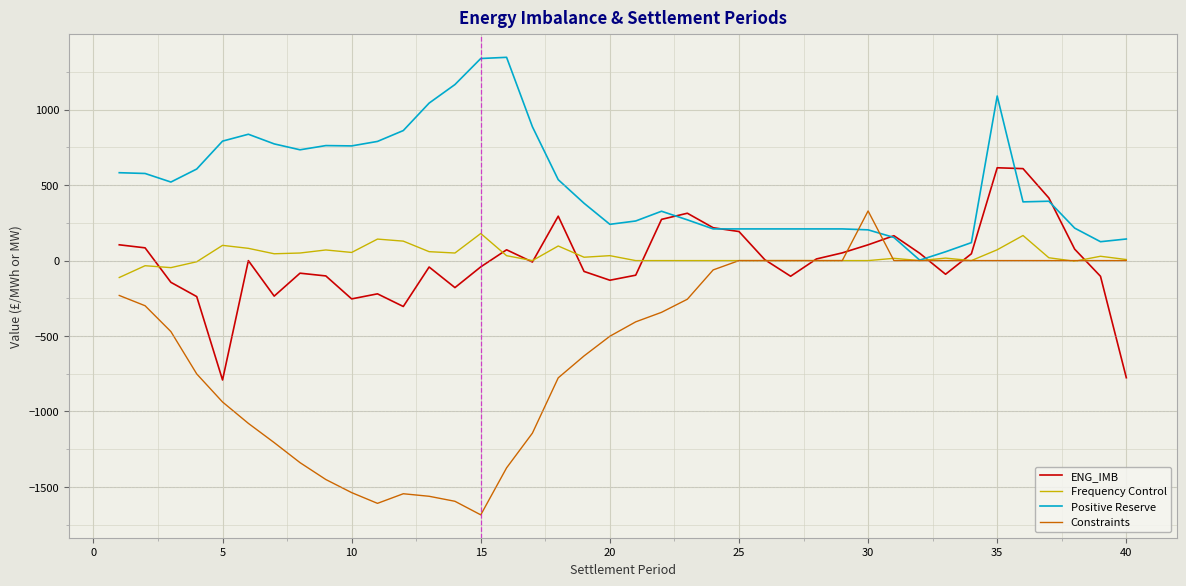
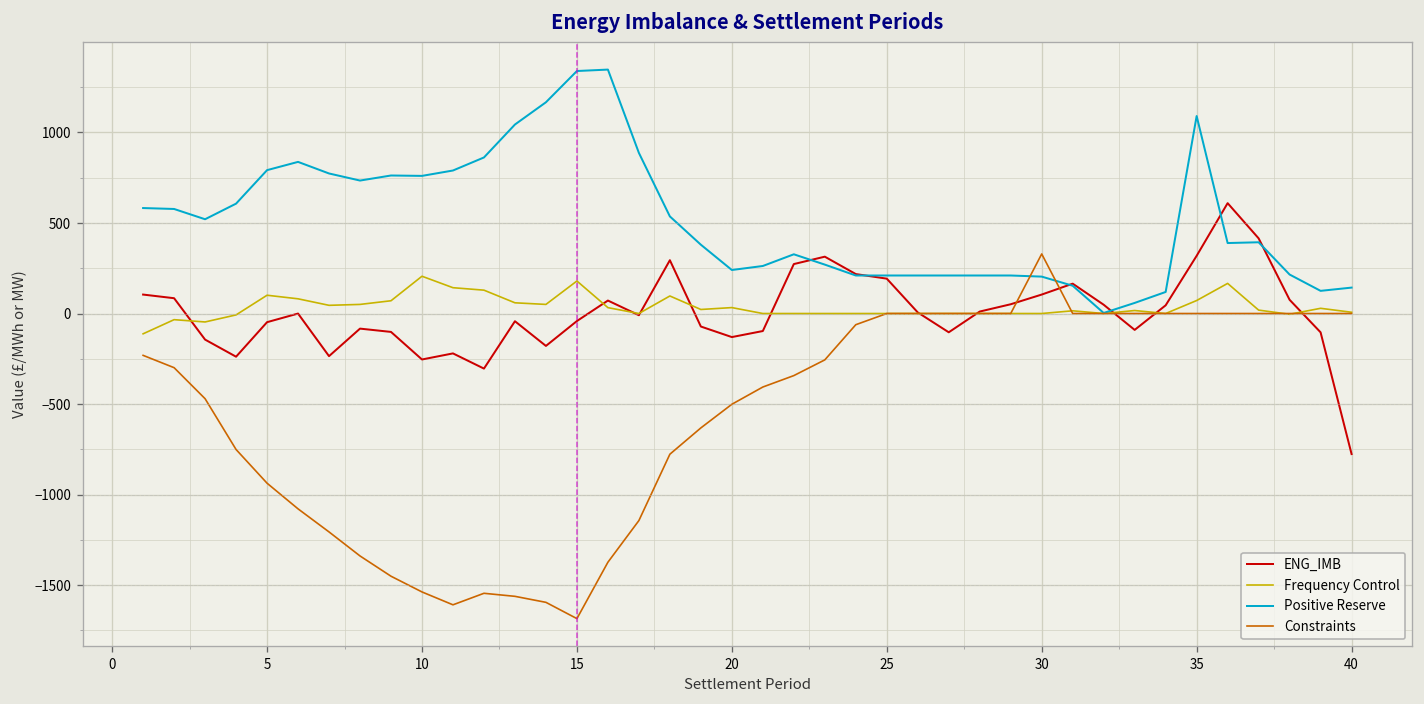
  {
    "ENG_IMB": {
-     "5": -790,
+     "5": -50,
      "10": -250,
      "15": -40,
      "20": -130,
      "25": 190,
      "30": 100,
-     "35": 620,
+     "35": 320,
      "40": -780
    },
    "Frequency Control": {
      "5": 100,
-     "10": 50,
+     "10": 210,
      "15": 180,
      "20": 30,
      "30": 0,
      "35": 70
    },
    "Positive Reserve": {
      "5": 790,
      "10": 760,
      "15": 1340,
      "20": 240,
      "25": 210,
      "30": 200,
      "35": 1090,
      "40": 140
    },
    "Constraints": {
      "5": -940,
      "10": -1540,
      "15": -1690,
      "20": -500,
      "30": 330,
      "35": 0
    }
  }
